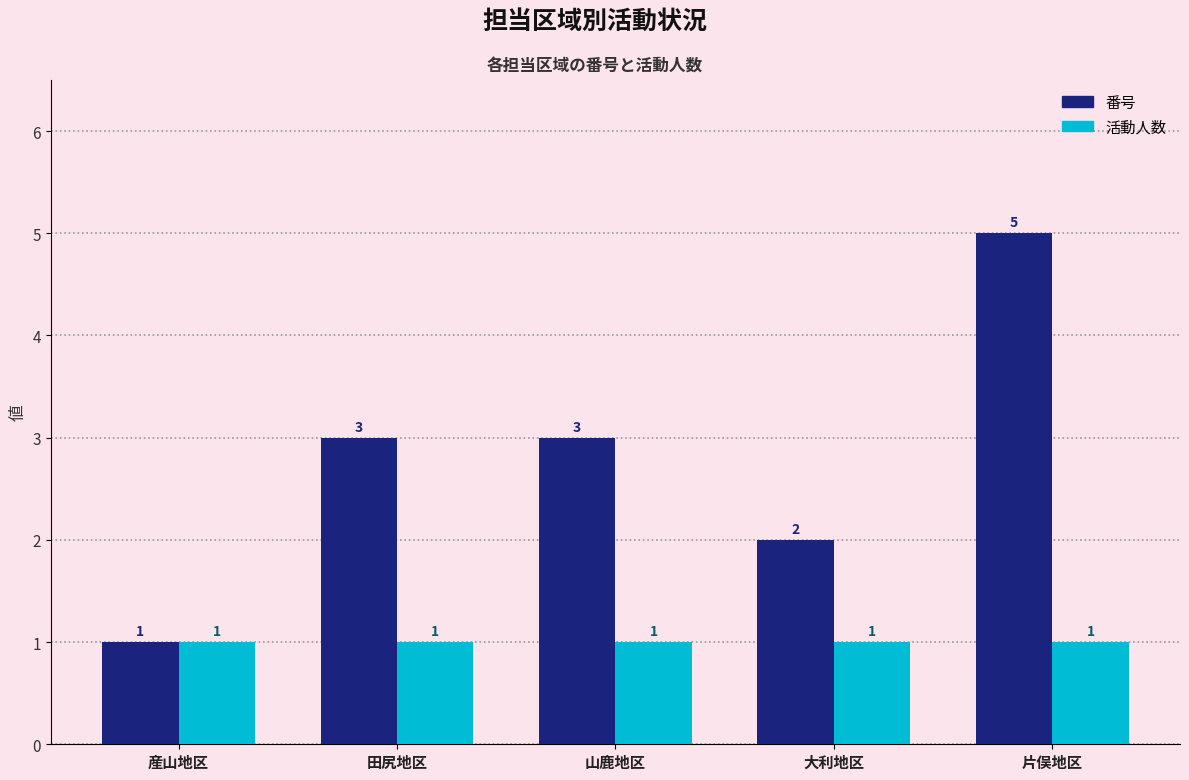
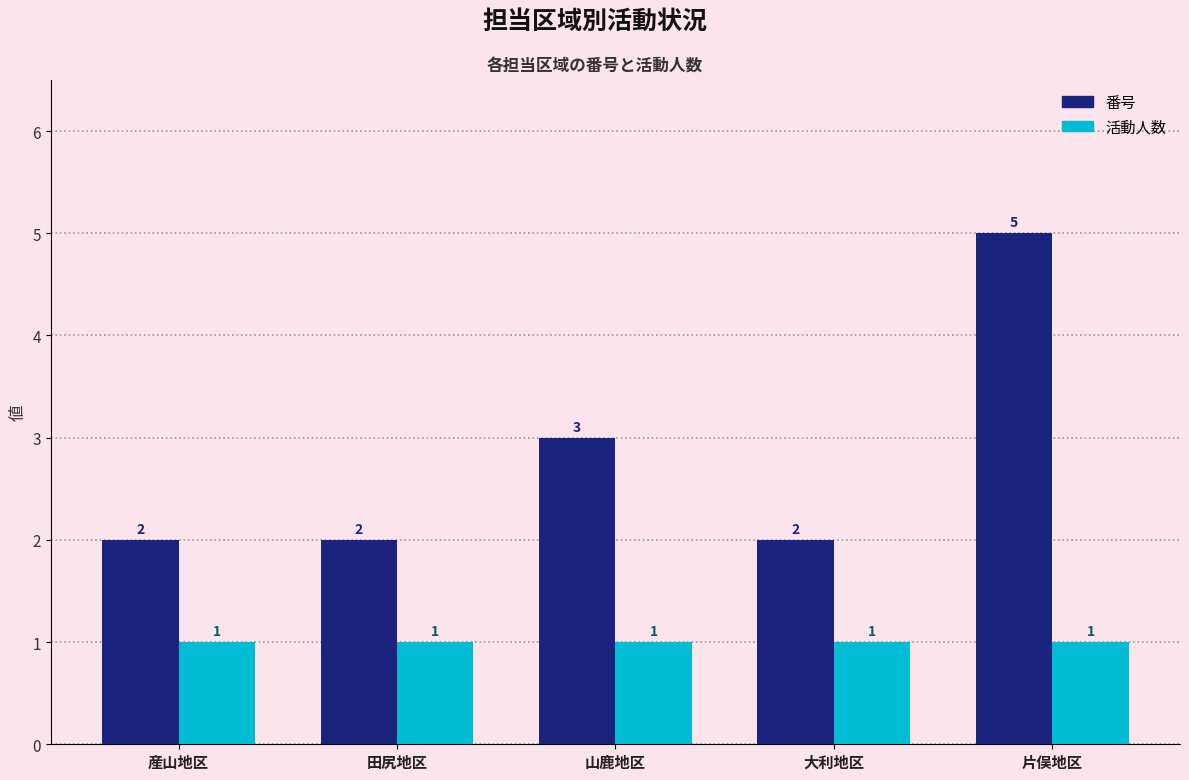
  {
    "番号": {
-     "産山地区": 1,
-     "田尻地区": 3,
+     "産山地区": 2,
+     "田尻地区": 2,
      "山鹿地区": 3,
      "大利地区": 2,
      "片俣地区": 5
    },
    "活動人数": {
      "産山地区": 1,
      "田尻地区": 1,
      "山鹿地区": 1,
      "大利地区": 1,
      "片俣地区": 1
    }
  }
